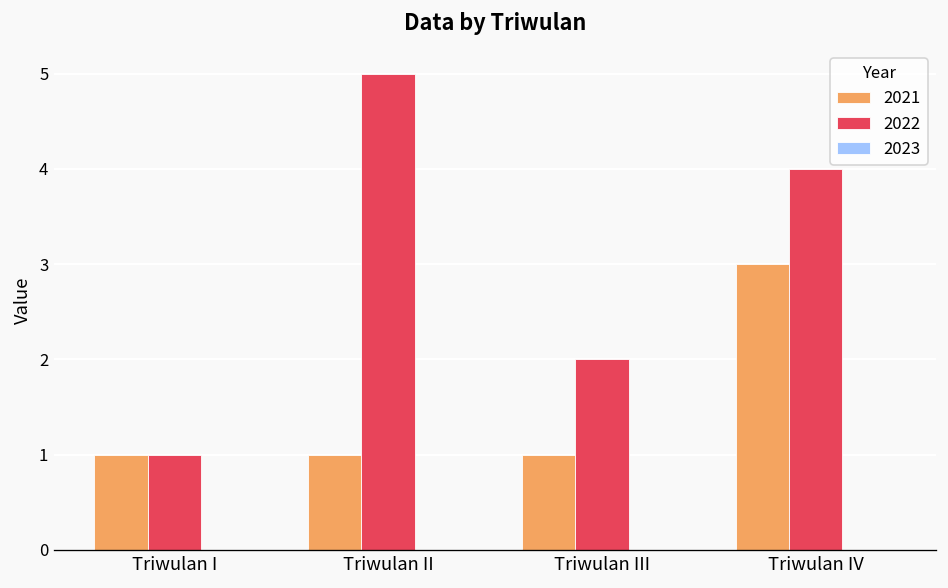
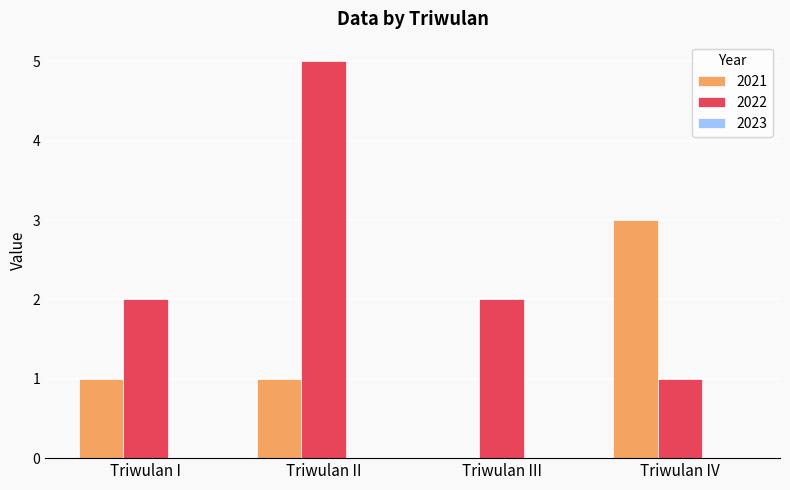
  {
    "2021": {
      "Triwulan I": 1,
      "Triwulan II": 1,
-     "Triwulan III": 1,
+     "Triwulan III": 0,
      "Triwulan IV": 3
    },
    "2022": {
-     "Triwulan I": 1,
+     "Triwulan I": 2,
      "Triwulan II": 5,
      "Triwulan III": 2,
-     "Triwulan IV": 4
+     "Triwulan IV": 1
    },
    "2023": {
      "Triwulan I": 0,
      "Triwulan II": 0,
      "Triwulan III": 0,
      "Triwulan IV": 0
    }
  }
